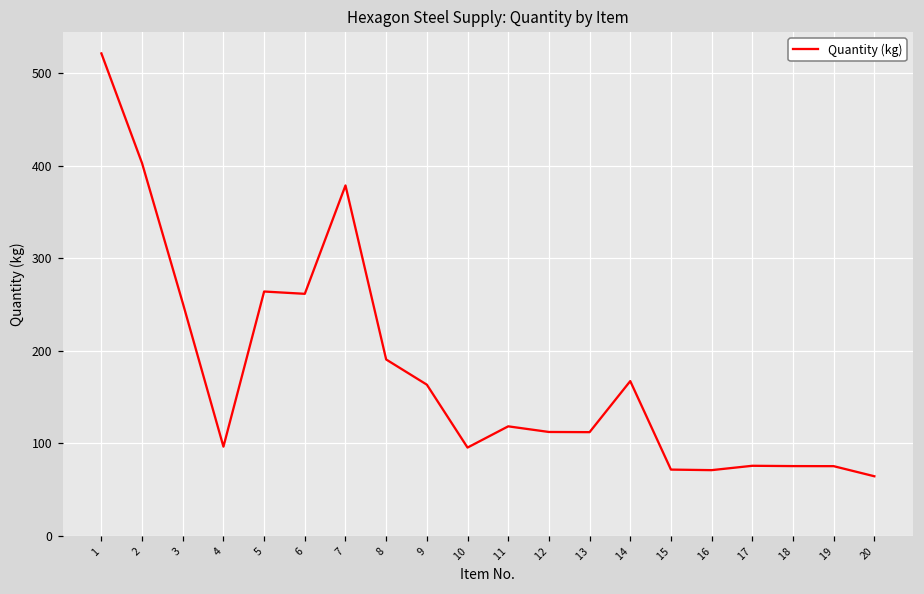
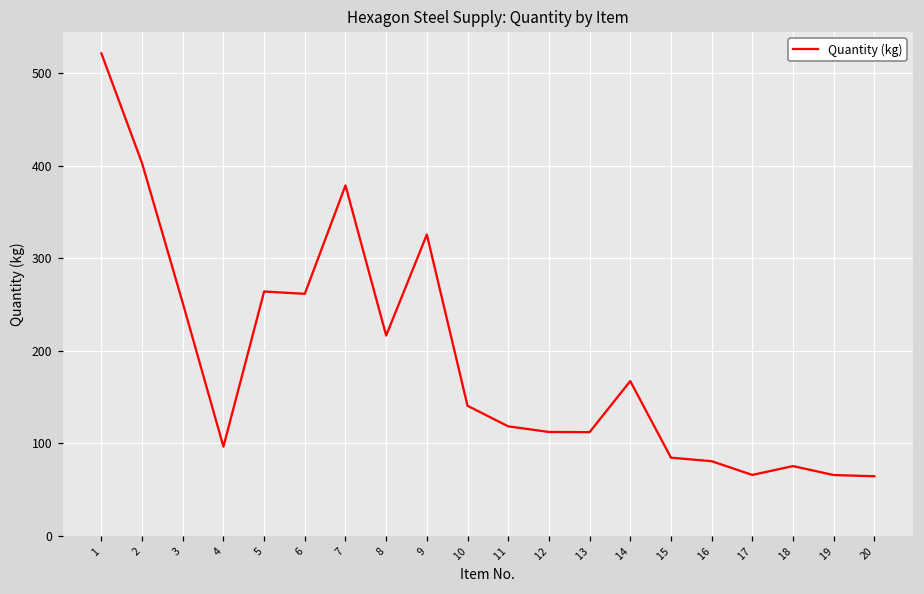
  {
    "1": 520,
    "2": 400,
    "3": 250,
    "4": 100,
    "5": 260,
    "6": 260,
    "7": 380,
-   "8": 190,
-   "9": 160,
-   "10": 100,
+   "8": 220,
+   "9": 330,
+   "10": 140,
    "11": 120,
    "12": 110,
    "13": 110,
    "14": 170,
-   "15": 70,
-   "16": 70,
-   "17": 80,
+   "15": 80,
+   "16": 80,
+   "17": 70,
    "18": 80,
-   "19": 80,
+   "19": 70,
    "20": 60
  }
